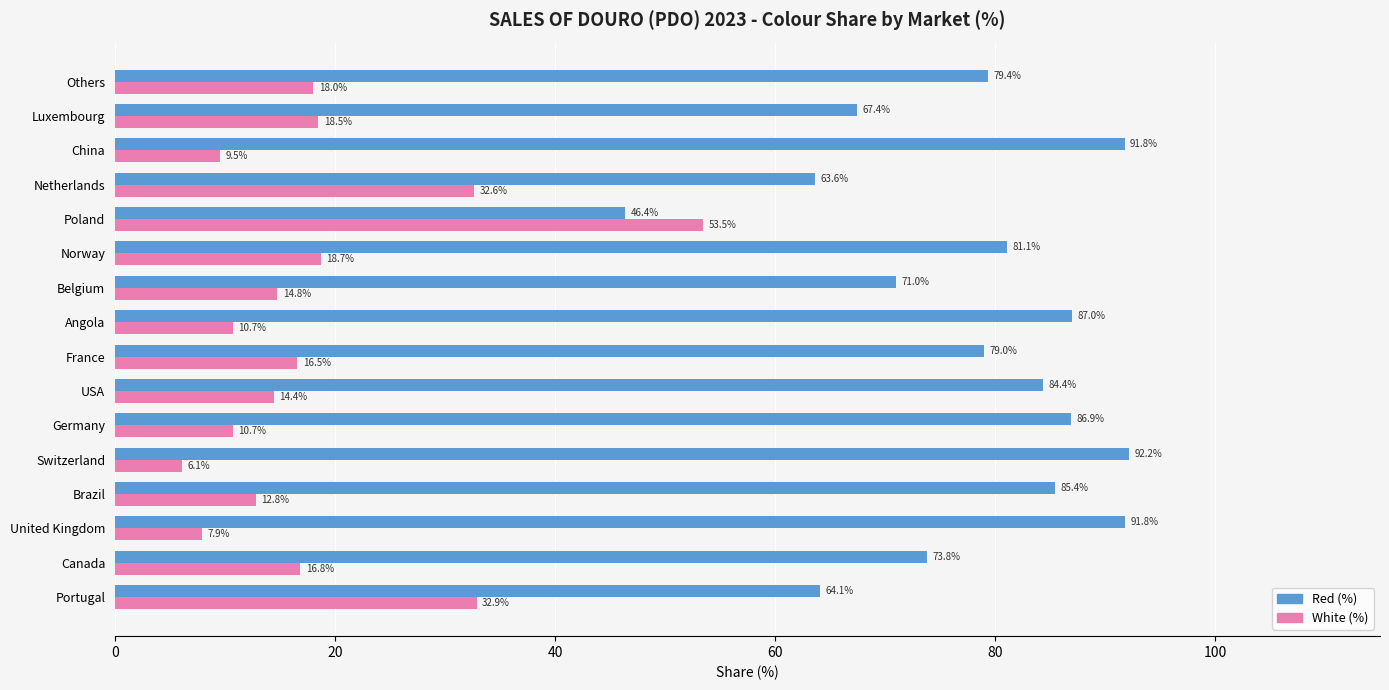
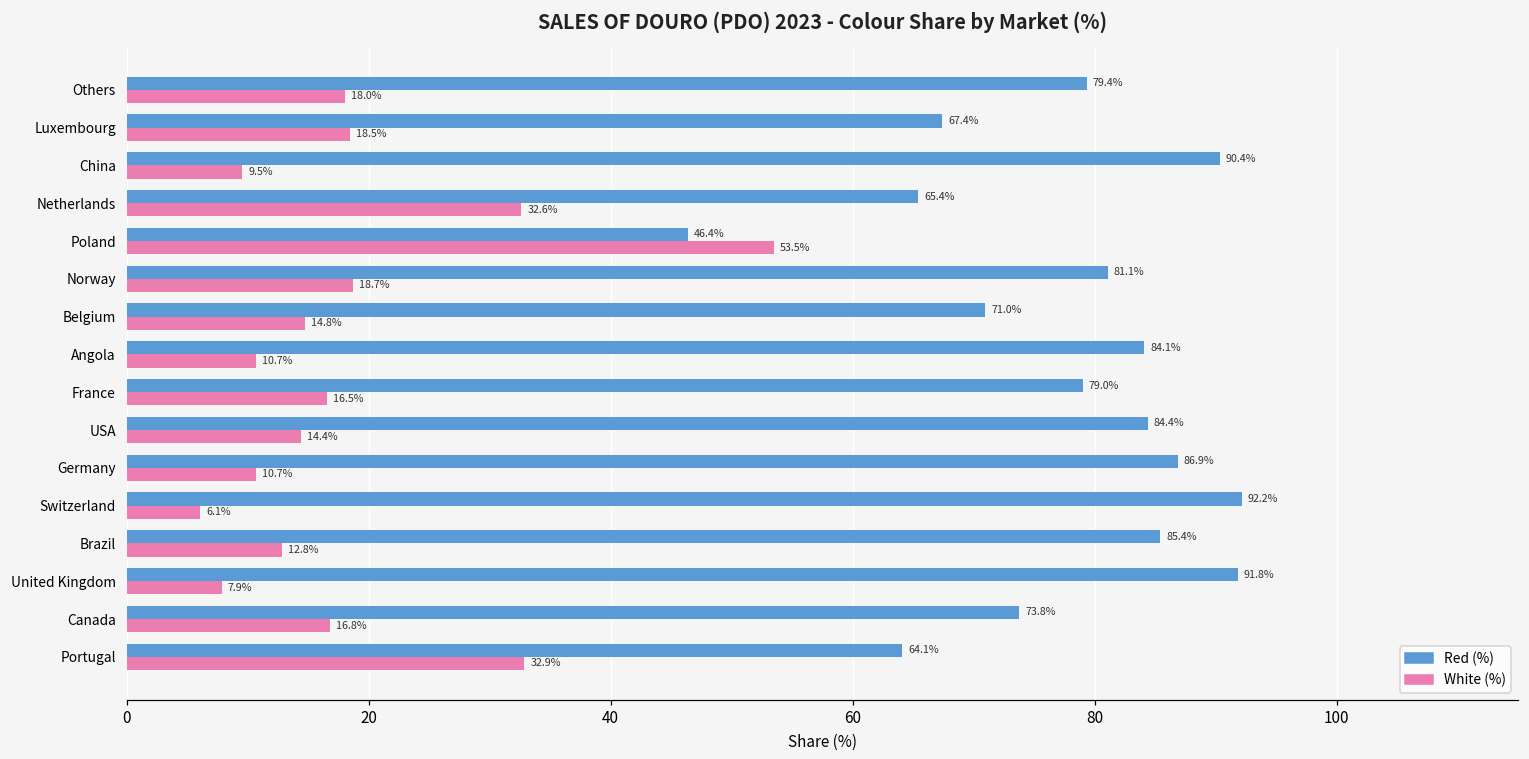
  {
    "Red (%)": {
      "Others": "79.4%",
      "Luxembourg": "67.4%",
-     "China": "91.8%",
-     "Netherlands": "63.6%",
+     "China": "90.4%",
+     "Netherlands": "65.4%",
      "Poland": "46.4%",
      "Norway": "81.1%",
      "Belgium": "71.0%",
-     "Angola": "87.0%",
+     "Angola": "84.1%",
      "France": "79.0%",
      "USA": "84.4%",
      "Germany": "86.9%",
      "Switzerland": "92.2%",
      "Brazil": "85.4%",
      "United Kingdom": "91.8%",
      "Canada": "73.8%",
      "Portugal": "64.1%"
    },
    "White (%)": {
      "Others": "18.0%",
      "Luxembourg": "18.5%",
      "China": "9.5%",
      "Netherlands": "32.6%",
      "Poland": "53.5%",
      "Norway": "18.7%",
      "Belgium": "14.8%",
      "Angola": "10.7%",
      "France": "16.5%",
      "USA": "14.4%",
      "Germany": "10.7%",
      "Switzerland": "6.1%",
      "Brazil": "12.8%",
      "United Kingdom": "7.9%",
      "Canada": "16.8%",
      "Portugal": "32.9%"
    }
  }
